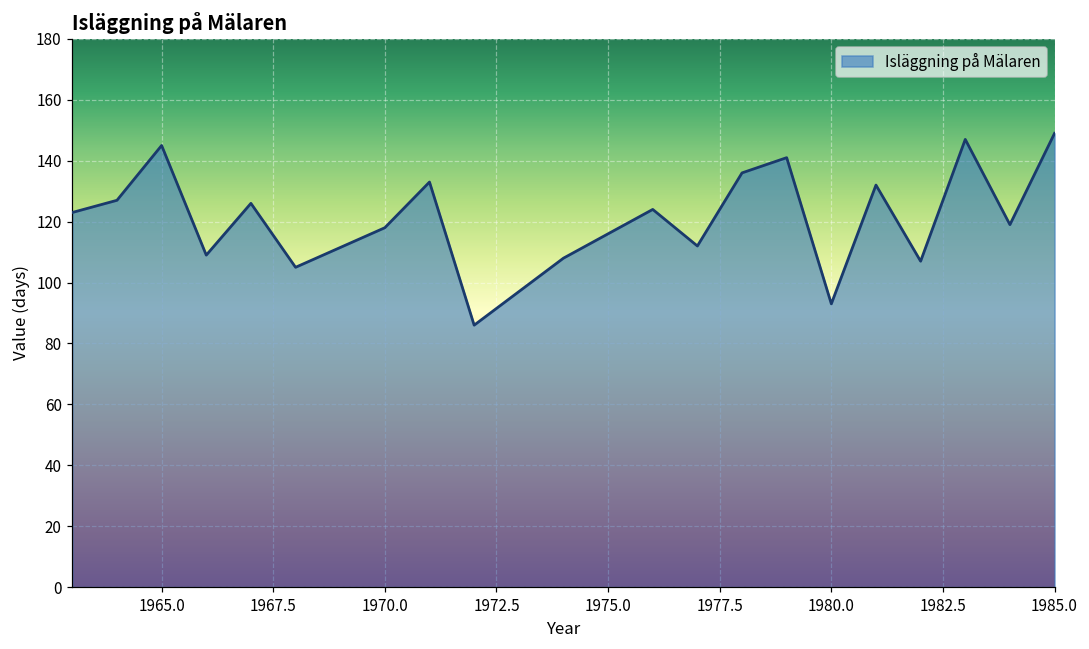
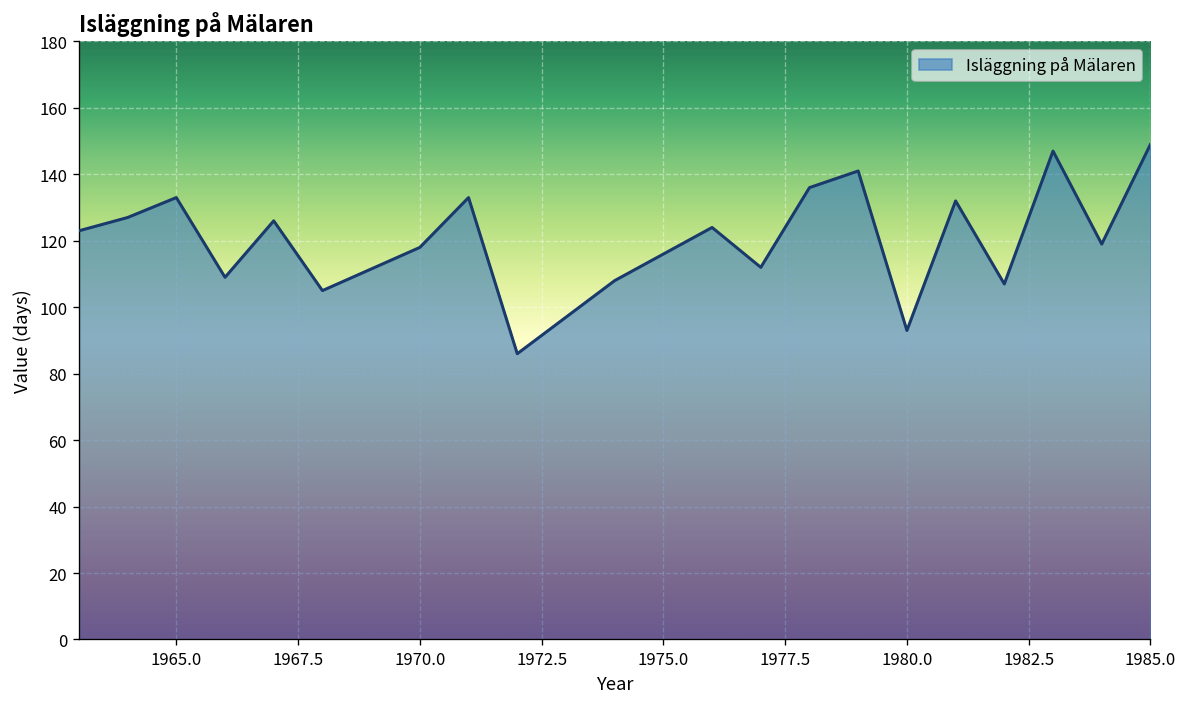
  {
-   "1965.0": 145,
+   "1965.0": 133,
    "1970.0": 118,
    "1980.0": 93,
    "1985.0": 149
  }
